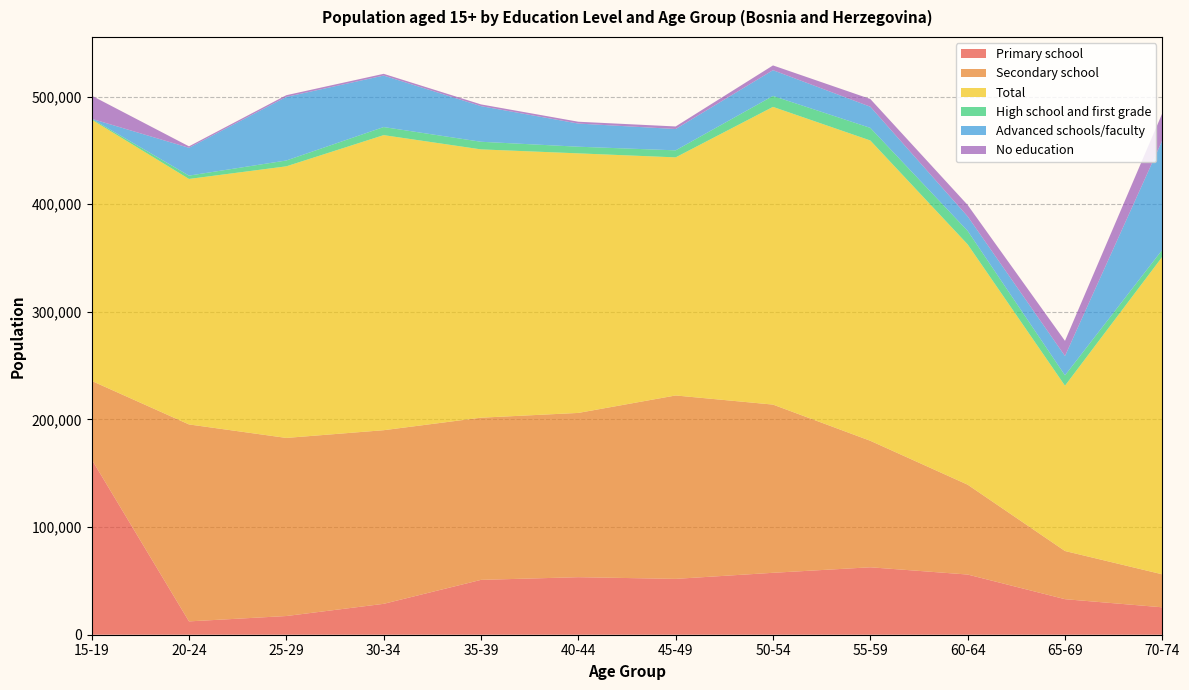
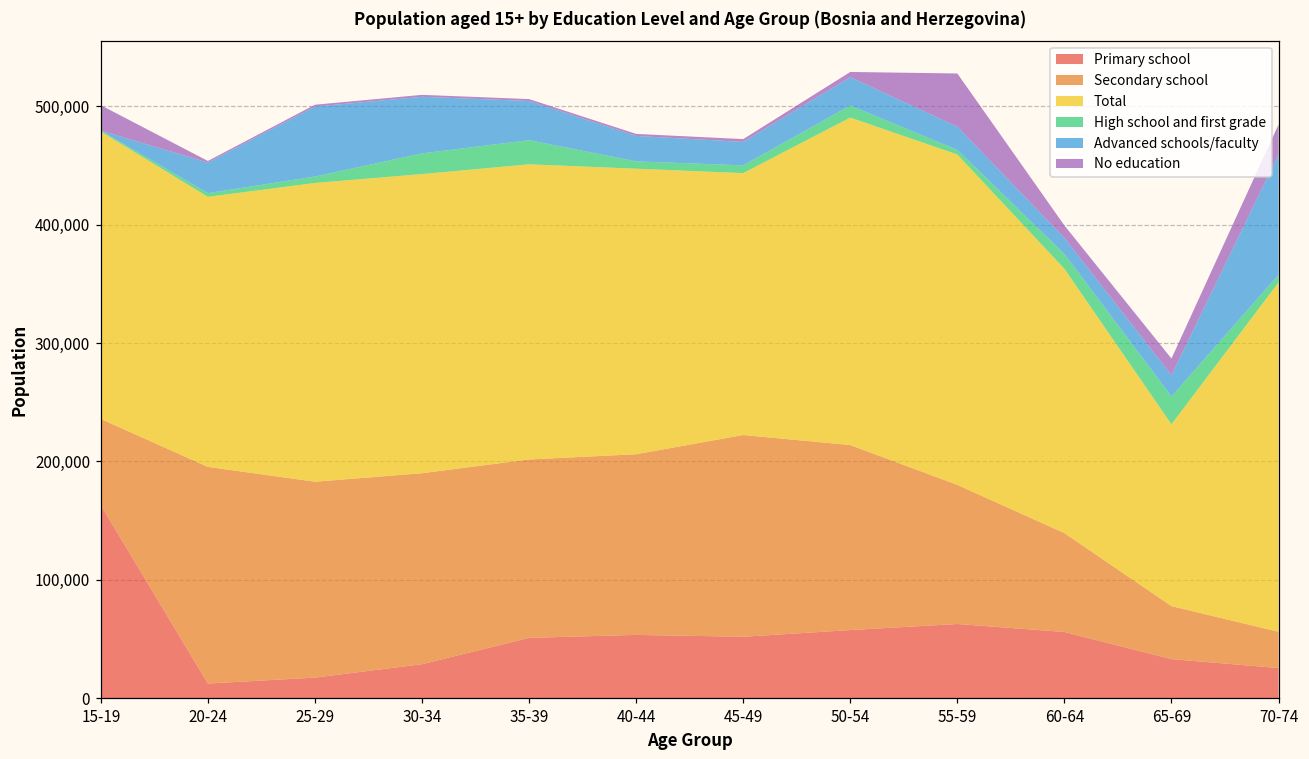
  {
    "Total": {
      "20-24": "228,000",
      "25-29": "252,000",
-     "30-34": "274,000",
+     "30-34": "253,000",
      "35-39": "249,000",
      "40-44": "241,000",
      "45-49": "221,000",
      "50-54": "277,000",
      "55-59": "279,000",
      "60-64": "223,000",
      "65-69": "154,000",
      "70-74": "295,000"
    },
    "High school and first grade": {
      "20-24": "3,000",
      "25-29": "5,000",
-     "30-34": "8,000",
-     "35-39": "7,000",
+     "30-34": "17,000",
+     "35-39": "20,000",
      "40-44": "6,000",
      "45-49": "7,000",
      "50-54": "10,000",
-     "55-59": "12,000",
+     "55-59": "4,000",
      "60-64": "13,000",
-     "65-69": "10,000",
+     "65-69": "23,000",
      "70-74": "6,000"
    },
    "Advanced schools/faculty": {
      "50-54": "24,000",
      "55-59": "20,000",
      "60-64": "13,000",
      "65-69": "18,000",
      "70-74": "102,000"
    },
    "No education": {
      "15-19": "22,000",
      "50-54": "4,000",
-     "55-59": "7,000",
+     "55-59": "45,000",
      "60-64": "11,000",
      "65-69": "14,000",
      "70-74": "25,000"
    }
  }
